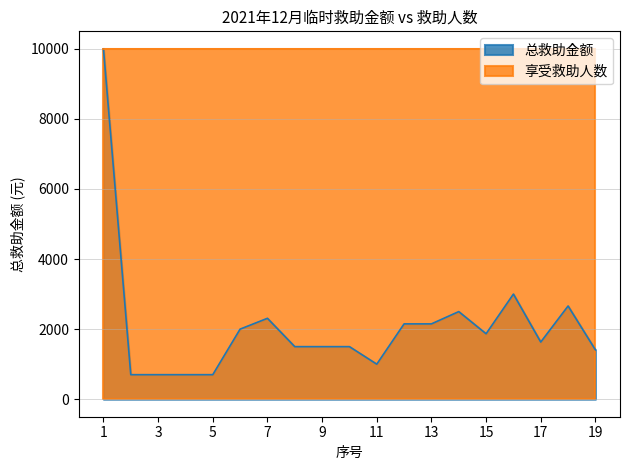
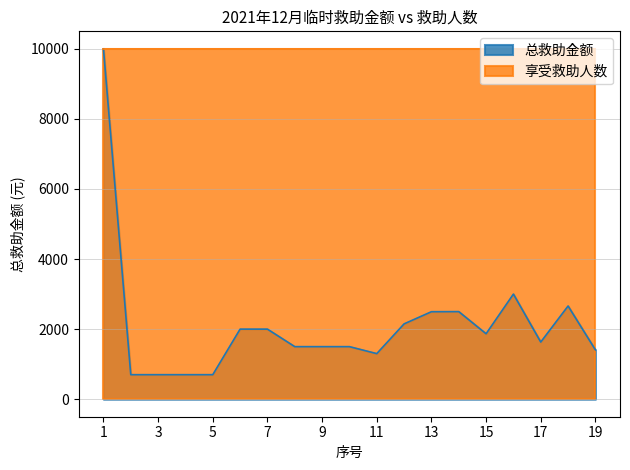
  {
    "总救助金额": {
      "3": 700,
      "5": 700,
-     "7": 2300,
+     "7": 2000,
      "9": 1500,
-     "11": 1000,
-     "13": 2200,
+     "11": 1300,
+     "13": 2500,
      "15": 1900,
      "17": 1600,
      "19": 1400
    },
    "享受救助人数": {
      "3": 10000,
      "5": 10000,
      "7": 10000,
      "9": 10000,
      "11": 10000,
      "13": 10000
    }
  }
